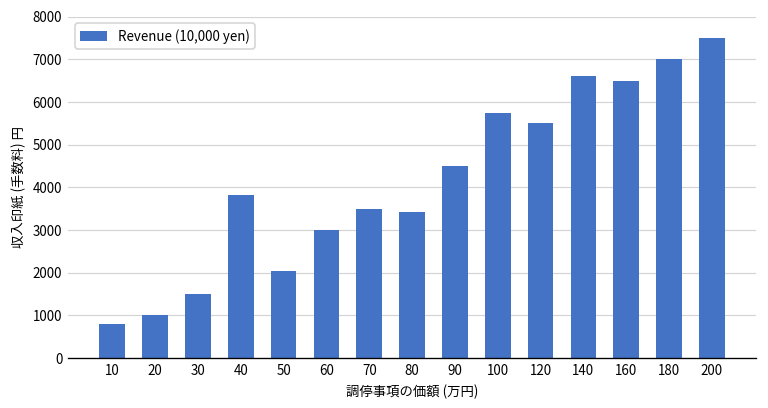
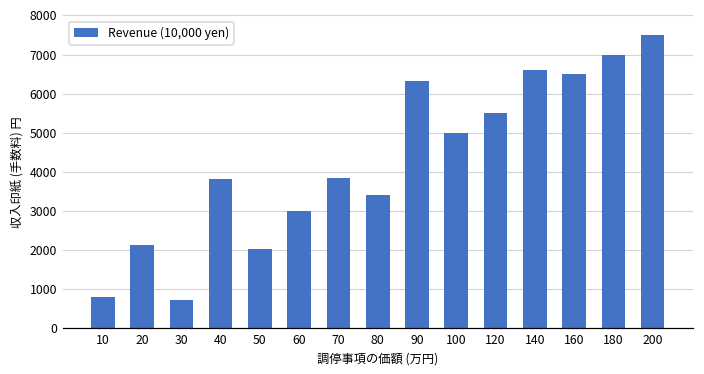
  {
    "10": 800,
-   "20": 1000,
-   "30": 1500,
+   "20": 2100,
+   "30": 700,
    "40": 3800,
    "50": 2000,
    "60": 3000,
-   "70": 3500,
+   "70": 3900,
    "80": 3400,
-   "90": 4500,
-   "100": 5700,
+   "90": 6300,
+   "100": 5000,
    "120": 5500,
    "140": 6600,
    "160": 6500,
    "180": 7000,
    "200": 7500
  }
